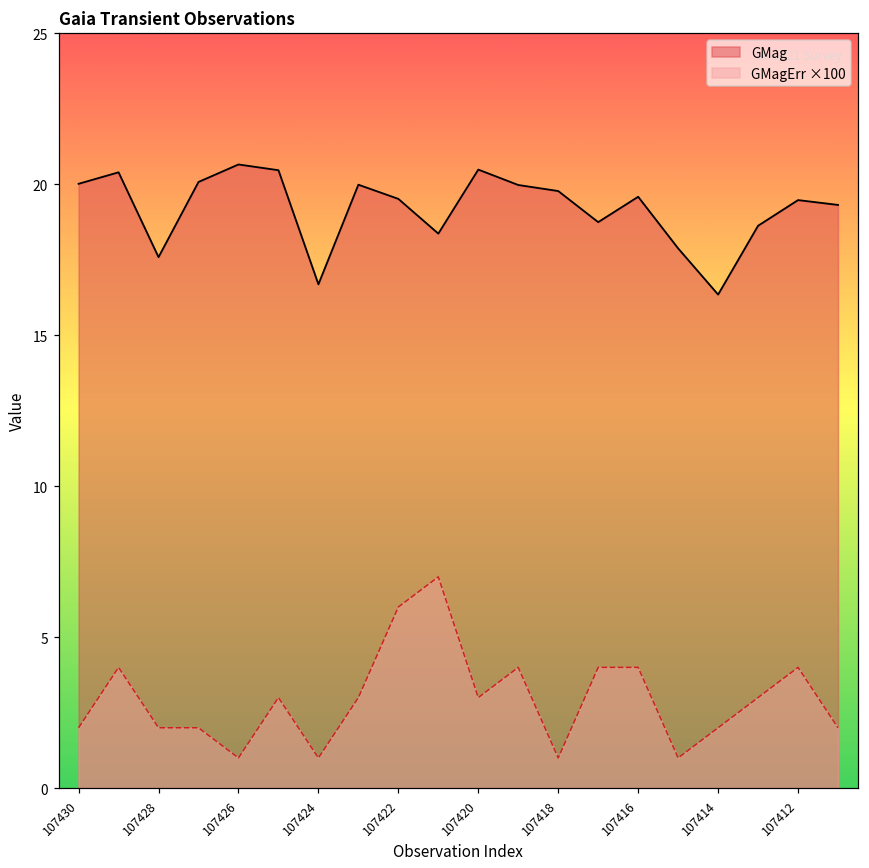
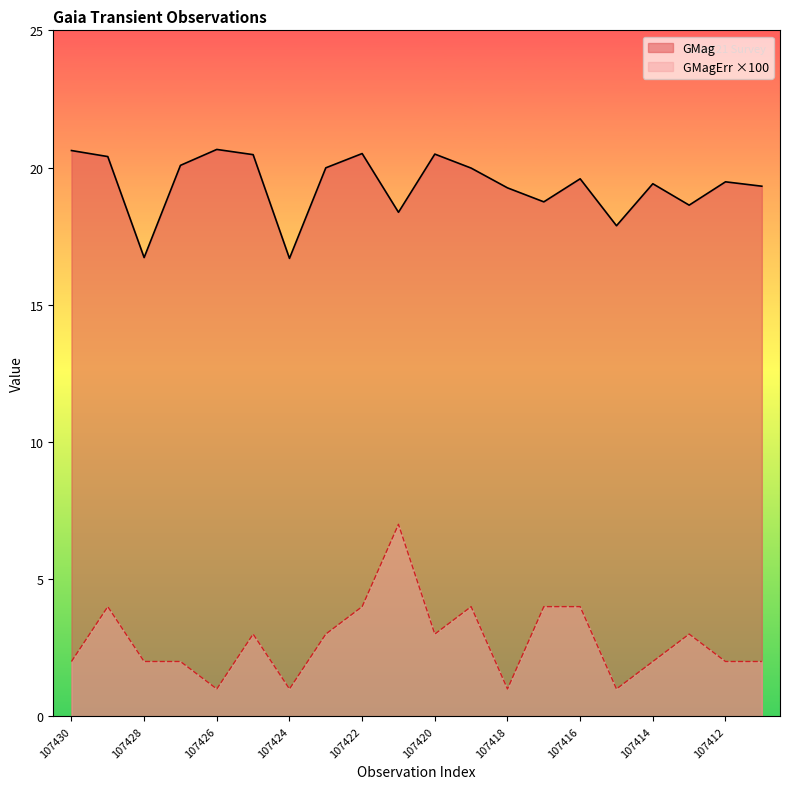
  {
    "GMag": {
-     "107430": 20.0,
-     "107428": 17.6,
+     "107430": 20.6,
+     "107428": 16.7,
      "107426": 20.7,
      "107424": 16.7,
-     "107422": 19.5,
+     "107422": 20.5,
      "107420": 20.5,
-     "107418": 19.8,
+     "107418": 19.3,
      "107416": 19.6,
-     "107414": 16.4,
+     "107414": 19.4,
      "107412": 19.5
    },
    "GMagErr ×100": {
      "107430": 2.0,
      "107428": 2.0,
      "107426": 1.0,
      "107424": 1.0,
-     "107422": 6.0,
+     "107422": 4.0,
      "107420": 3.0,
      "107418": 1.0,
      "107416": 4.0,
      "107414": 2.0,
-     "107412": 4.0
+     "107412": 2.0
    }
  }
